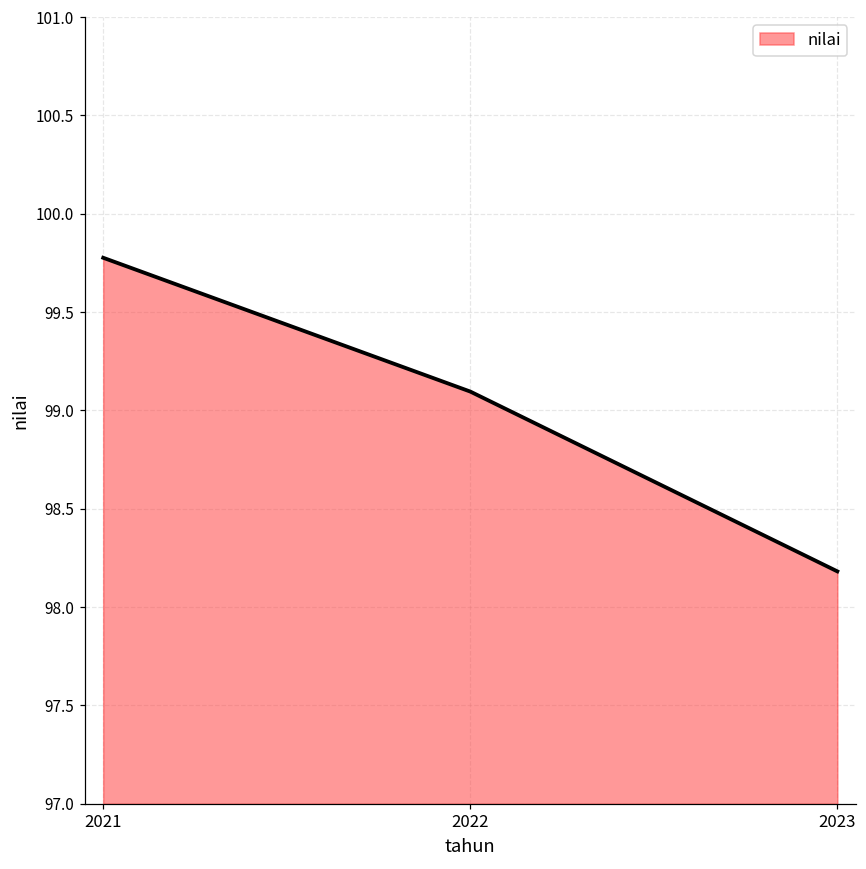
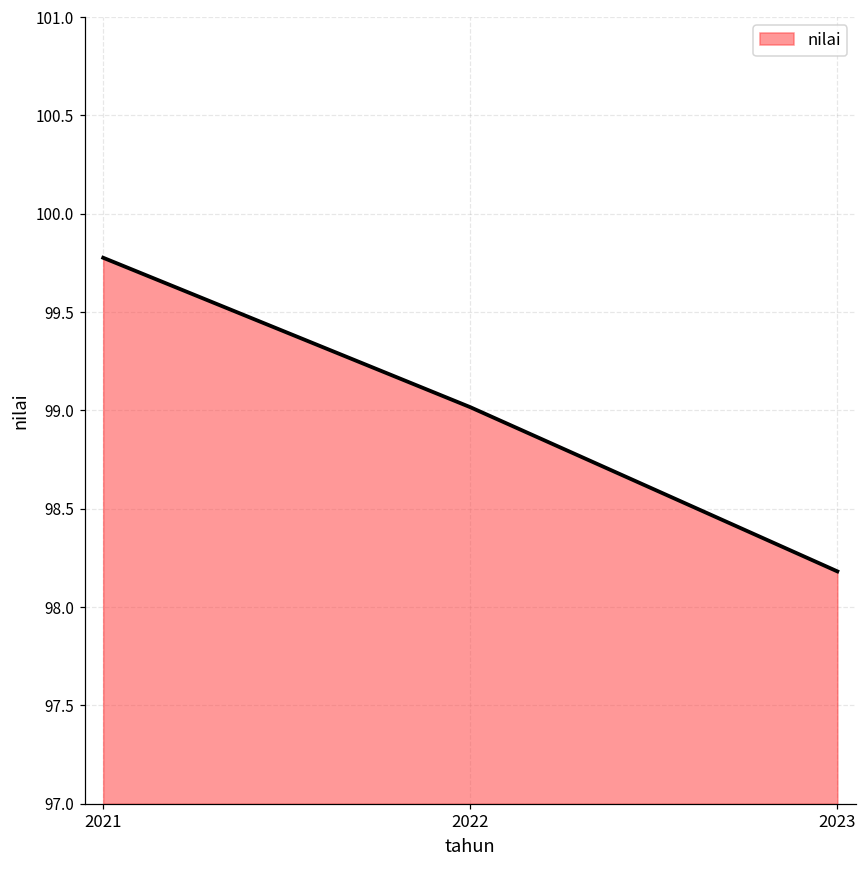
  {
    "2021": 99.78,
-   "2022": 99.10,
+   "2022": 99.02,
    "2023": 98.18
  }
